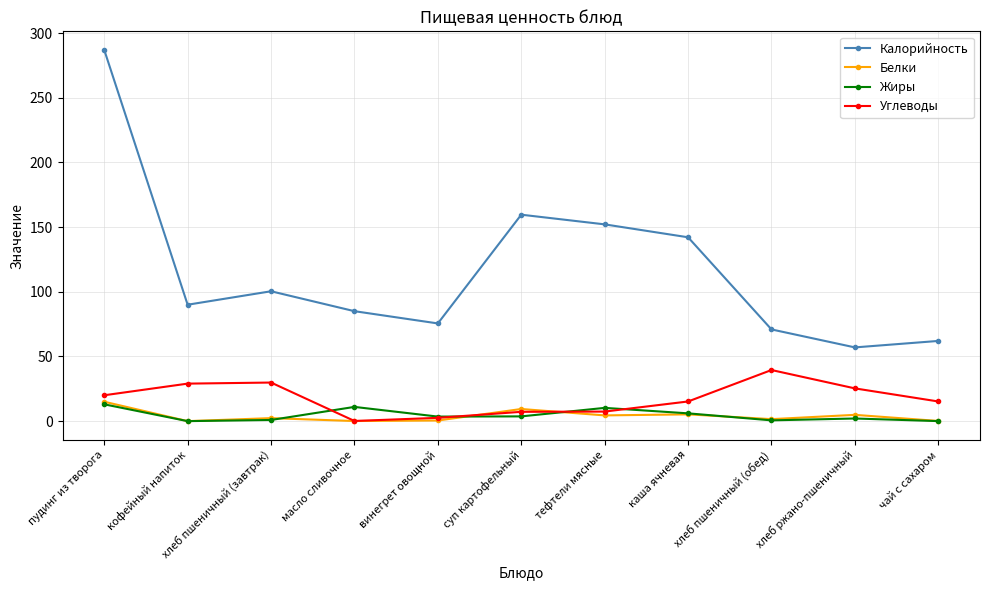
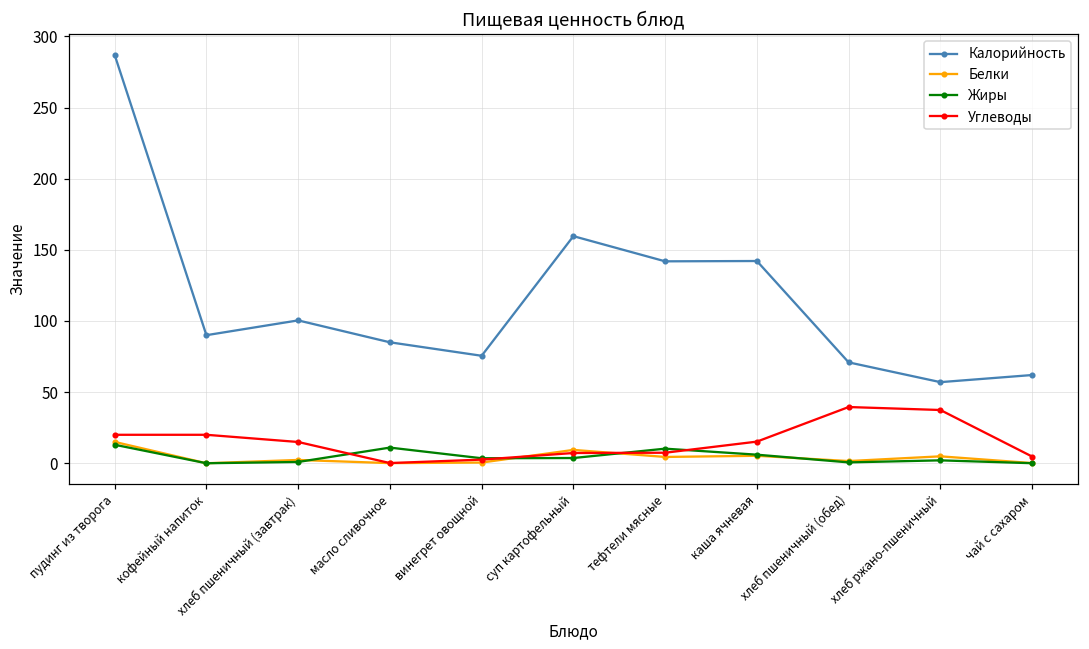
  {
    "Калорийность": {
      "пудинг из творога": 287,
      "кофейный напиток": 90,
      "хлеб пшеничный (завтрак)": 100,
      "масло сливочное": 85,
      "винегрет овощной": 76,
      "суп картофельный": 160,
-     "тефтели мясные": 152,
+     "тефтели мясные": 142,
      "каша ячневая": 142,
      "хлеб пшеничный (обед)": 71,
      "хлеб ржано-пшеничный": 57,
      "чай с сахаром": 62
    },
    "Белки": {
      "пудинг из творога": 15,
      "винегрет овощной": 0,
      "суп картофельный": 9,
      "тефтели мясные": 4,
      "хлеб ржано-пшеничный": 5
    },
    "Жиры": {
      "пудинг из творога": 13,
      "масло сливочное": 11,
      "суп картофельный": 4,
      "тефтели мясные": 10,
      "хлеб ржано-пшеничный": 2
    },
    "Углеводы": {
      "пудинг из творога": 20,
-     "кофейный напиток": 29,
-     "хлеб пшеничный (завтрак)": 30,
+     "кофейный напиток": 20,
+     "хлеб пшеничный (завтрак)": 15,
      "суп картофельный": 7,
      "тефтели мясные": 7,
      "каша ячневая": 15,
      "хлеб пшеничный (обед)": 40,
-     "хлеб ржано-пшеничный": 25,
-     "чай с сахаром": 15
+     "хлеб ржано-пшеничный": 37,
+     "чай с сахаром": 5
    }
  }
